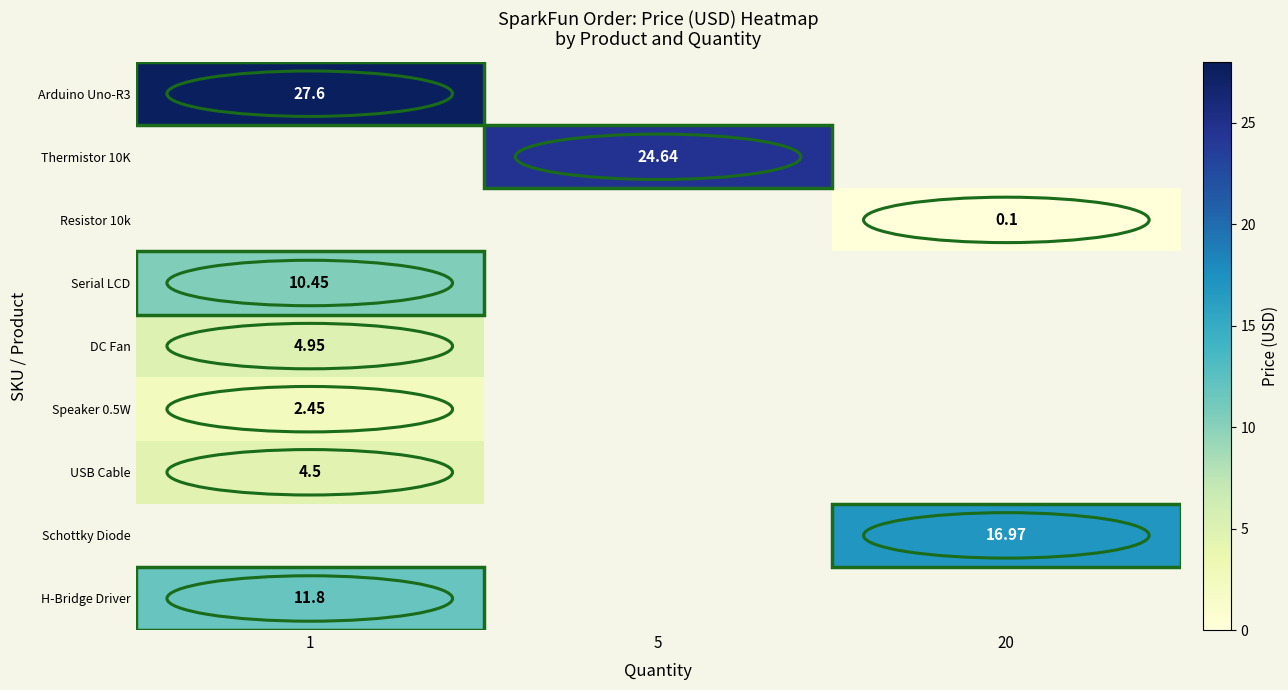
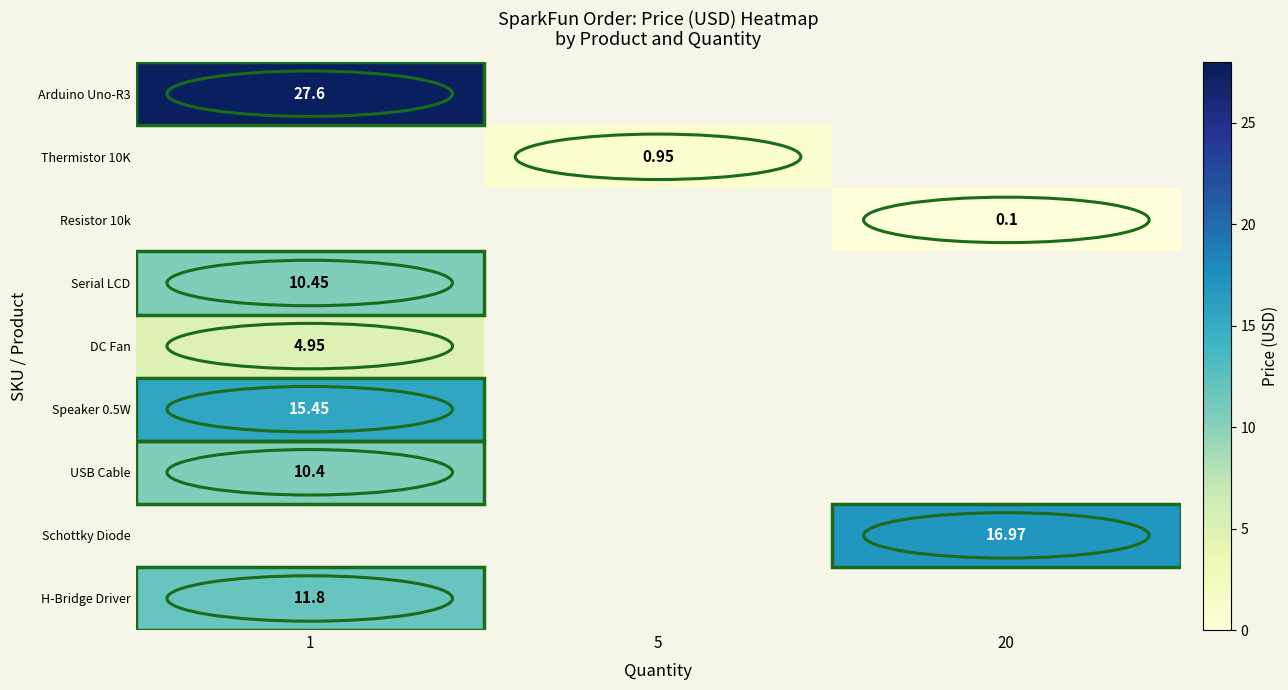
  {
    "Arduino Uno-R3": {
      "1": 27.6
    },
    "Thermistor 10K": {
-     "5": 24.64
+     "5": 0.95
    },
    "Resistor 10k": {
      "20": 0.1
    },
    "Serial LCD": {
      "1": 10.45
    },
    "DC Fan": {
      "1": 4.95
    },
    "Speaker 0.5W": {
-     "1": 2.45
+     "1": 15.45
    },
    "USB Cable": {
-     "1": 4.5
+     "1": 10.4
    },
    "Schottky Diode": {
      "20": 16.97
    },
    "H-Bridge Driver": {
      "1": 11.8
    }
  }
